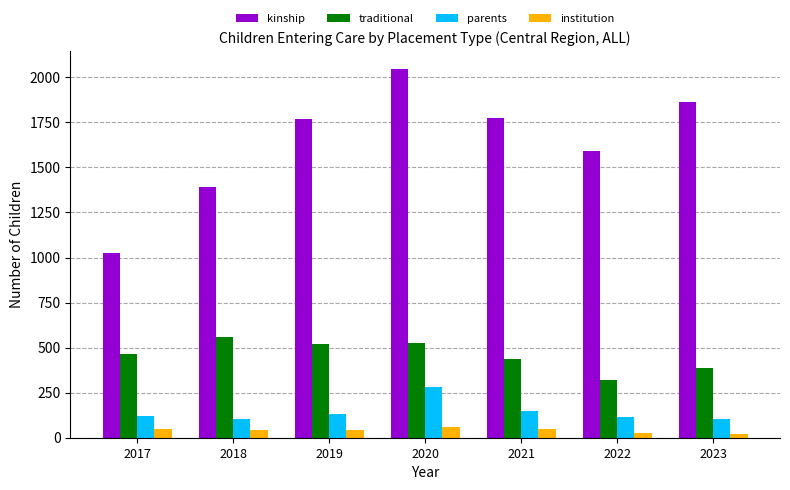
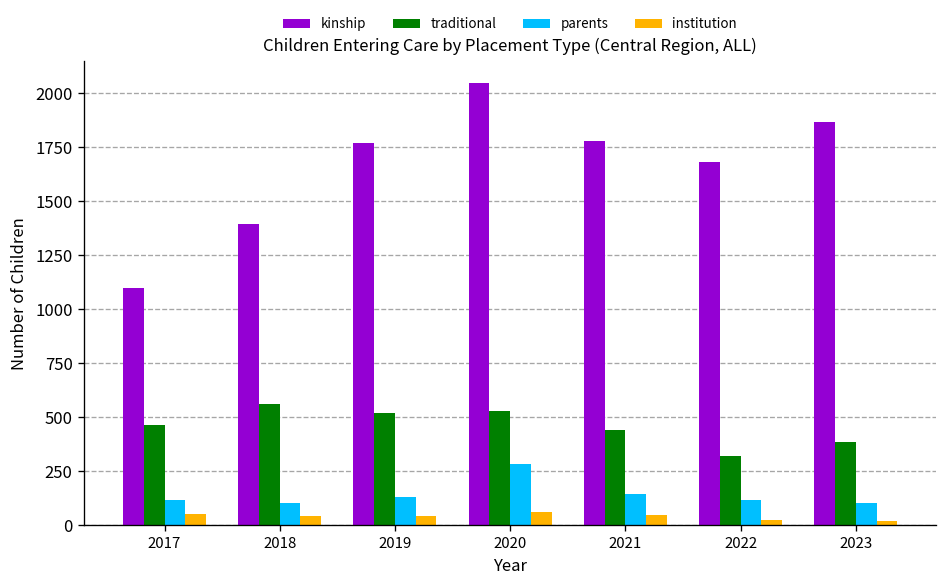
  {
    "kinship": {
-     "2017": 1030,
+     "2017": 1100,
      "2018": 1390,
      "2019": 1770,
      "2020": 2050,
      "2021": 1780,
-     "2022": 1590,
+     "2022": 1680,
      "2023": 1860
    },
    "traditional": {
      "2017": 460,
      "2018": 560,
      "2019": 520,
      "2020": 530,
      "2021": 440,
      "2022": 320,
      "2023": 390
    },
    "parents": {
      "2017": 120,
      "2018": 100,
      "2019": 130,
      "2020": 280,
      "2021": 150,
      "2022": 120,
      "2023": 100
    },
    "institution": {
      "2017": 50,
      "2018": 40,
      "2019": 40,
      "2020": 60,
      "2021": 50,
      "2022": 30,
      "2023": 20
    }
  }
